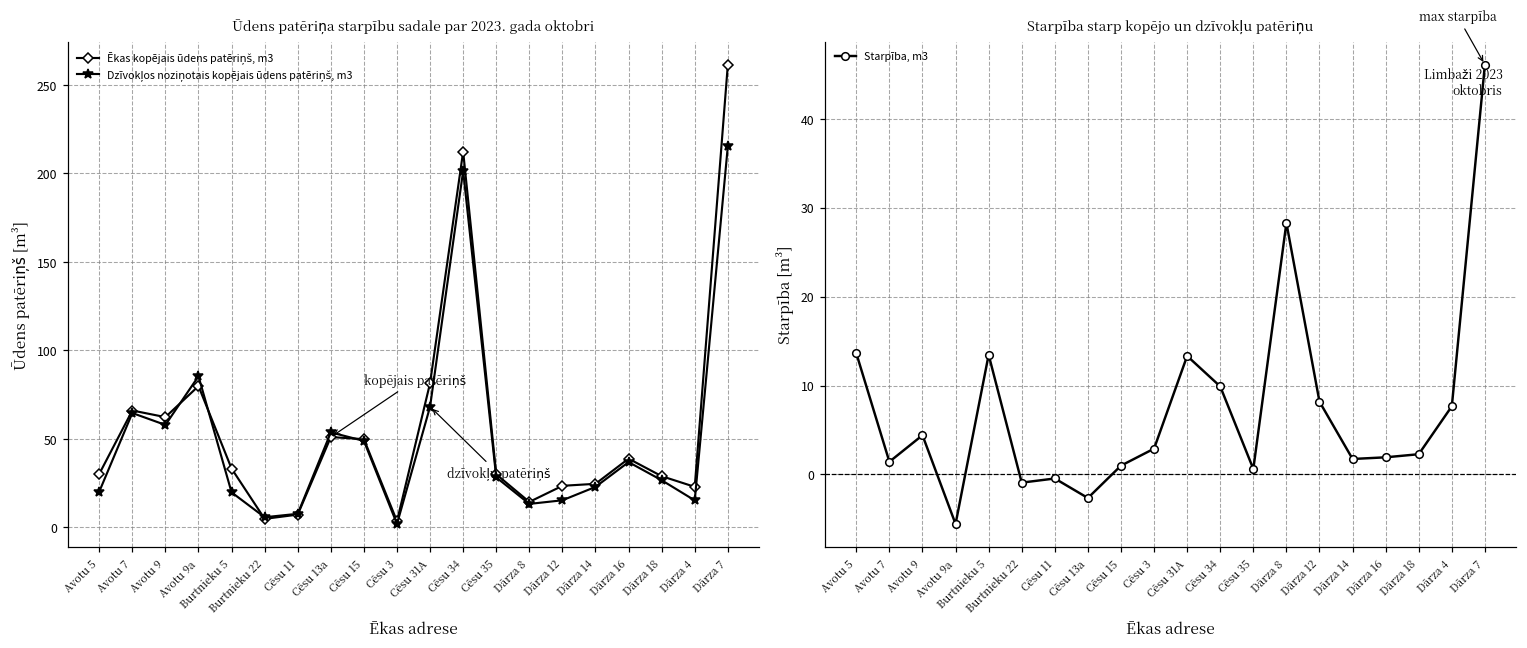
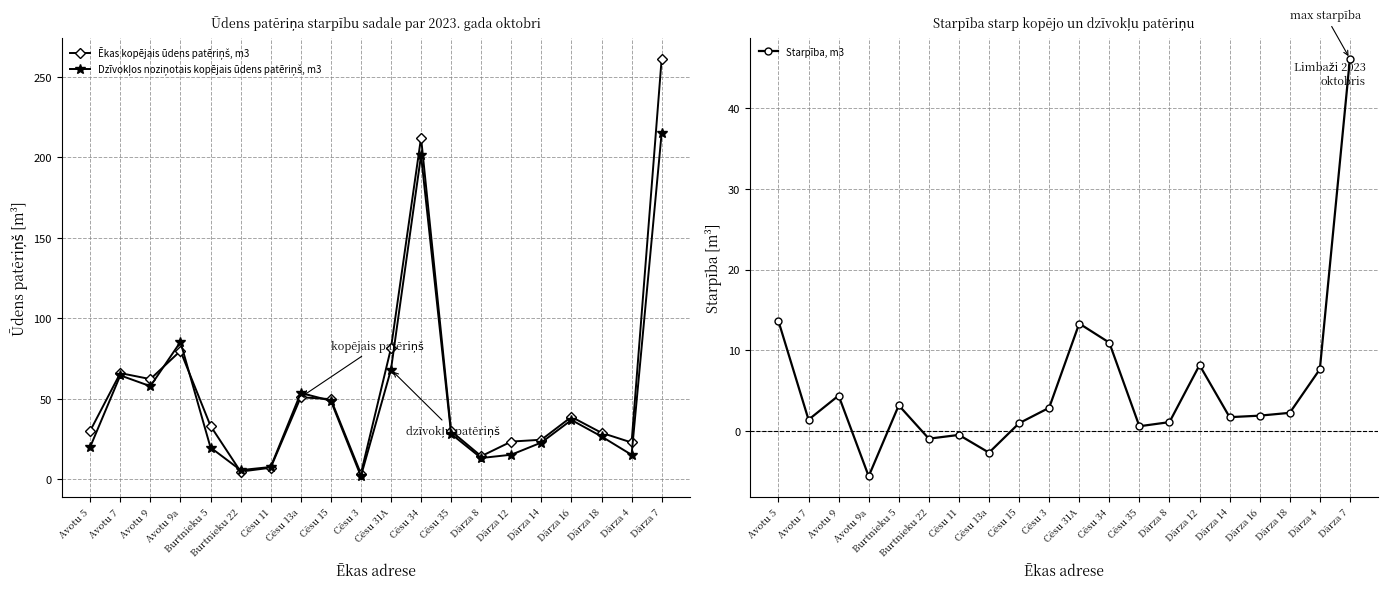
  {
    "Starpība starp kopējo un dzīvokļu patēriņu": {
      "Avotu 5": 14,
      "Avotu 7": 1,
      "Avotu 9": 4,
      "Avotu 9a": -6,
-     "Burtnieku 5": 13,
+     "Burtnieku 5": 3,
      "Burtnieku 22": -1,
      "Cēsu 11": 0,
      "Cēsu 13a": -3,
      "Cēsu 15": 1,
      "Cēsu 3": 3,
      "Cēsu 31A": 13,
-     "Cēsu 34": 10,
+     "Cēsu 34": 11,
      "Cēsu 35": 1,
-     "Dārza 8": 28,
+     "Dārza 8": 1,
      "Dārza 12": 8,
      "Dārza 14": 2,
      "Dārza 16": 2,
      "Dārza 18": 2,
      "Dārza 4": 8
    }
  }
